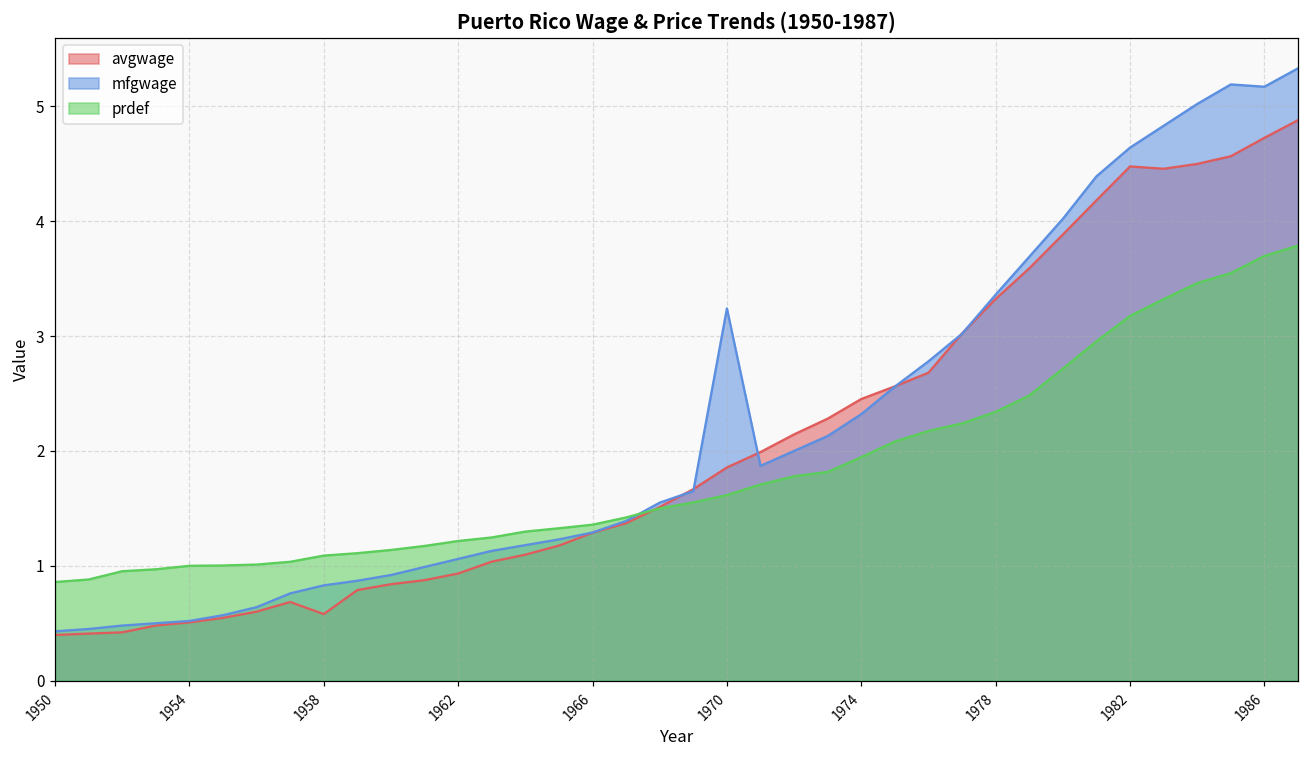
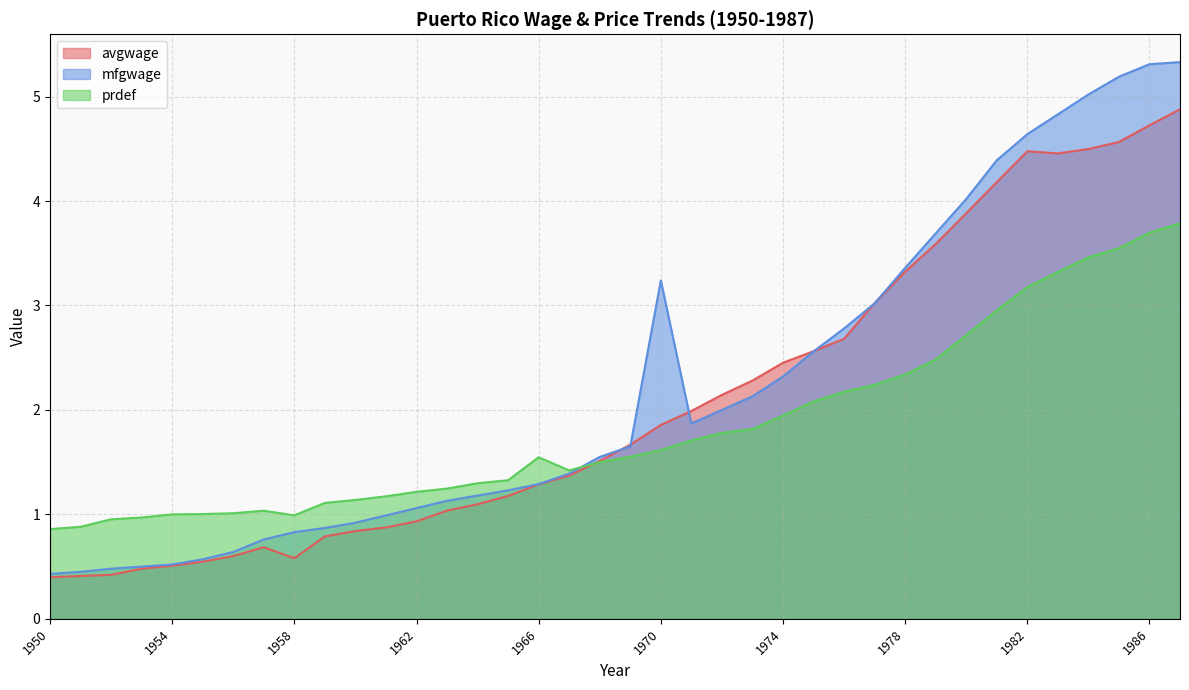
  {
    "avgwage": {
      "1950": 0.40,
      "1958": 0.58,
      "1962": 0.93,
      "1970": 1.86,
      "1974": 2.45,
      "1978": 3.32,
      "1982": 4.48,
      "1986": 4.73
    },
    "mfgwage": {
      "1950": 0.43,
      "1958": 0.83,
      "1962": 1.06,
      "1970": 3.24,
      "1974": 2.32,
      "1978": 3.36,
      "1982": 4.64,
-     "1986": 5.17
+     "1986": 5.31
    },
    "prdef": {
      "1950": 0.86,
      "1954": 1.00,
-     "1958": 1.09,
+     "1958": 0.99,
      "1962": 1.22,
-     "1966": 1.36,
+     "1966": 1.55,
      "1970": 1.62,
      "1974": 1.95,
      "1978": 2.34,
      "1982": 3.18,
      "1986": 3.70
    }
  }
